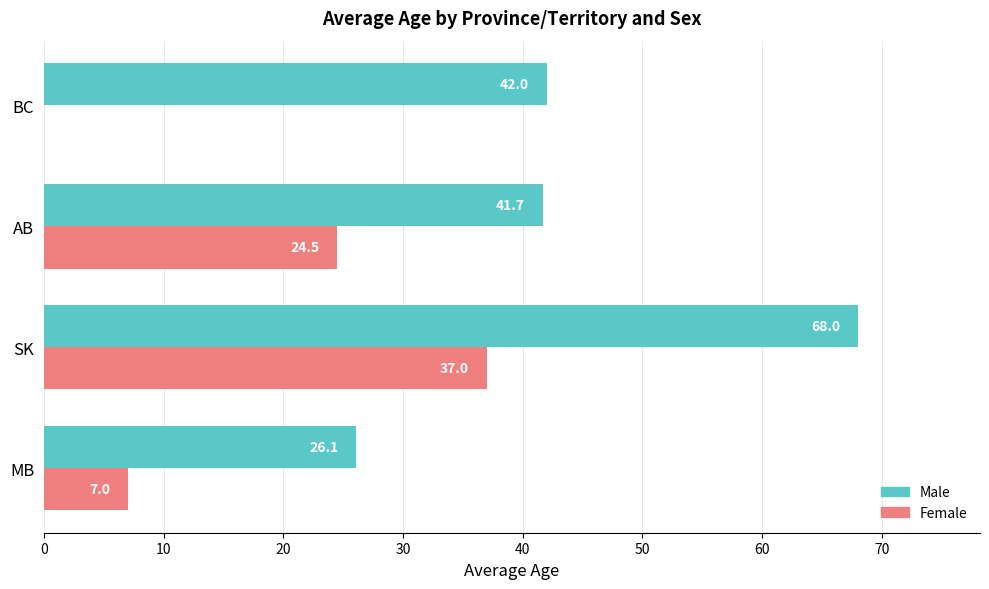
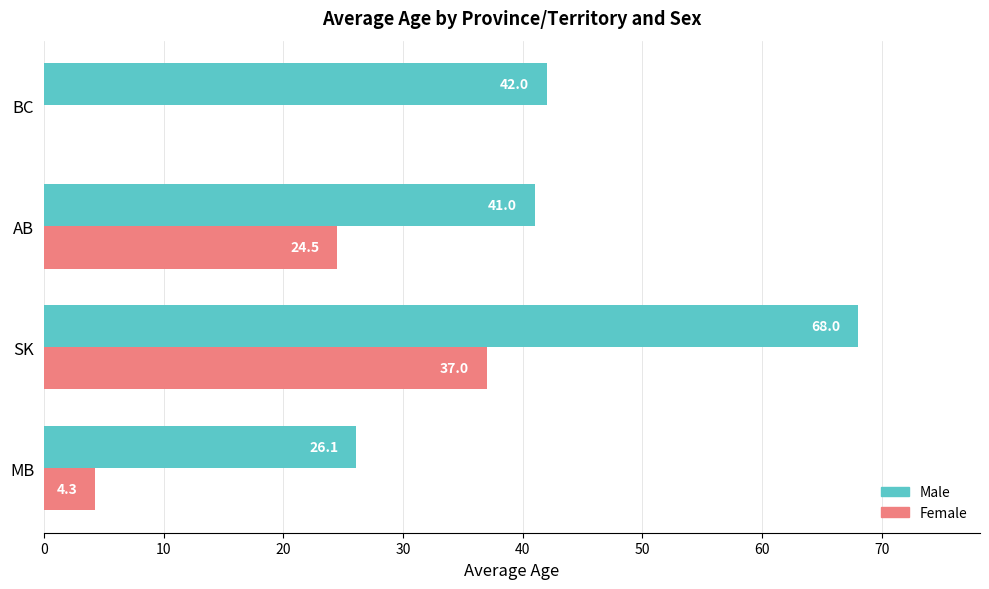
  {
    "Male": {
      "BC": 42.0,
-     "AB": 41.7,
+     "AB": 41.0,
      "SK": 68.0,
      "MB": 26.1
    },
    "Female": {
      "AB": 24.5,
      "SK": 37.0,
-     "MB": 7.0
+     "MB": 4.3
    }
  }
